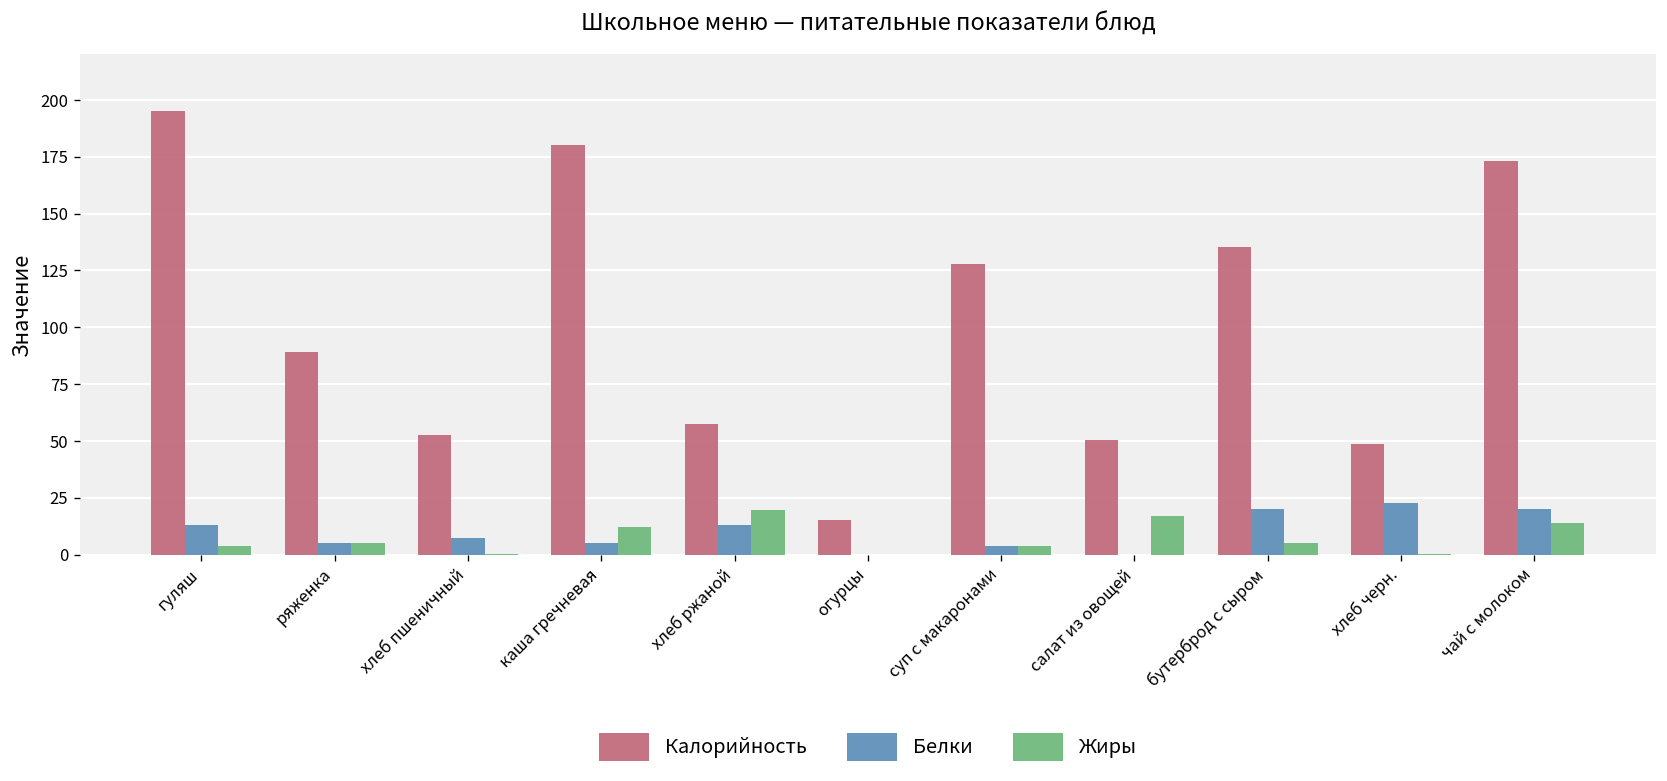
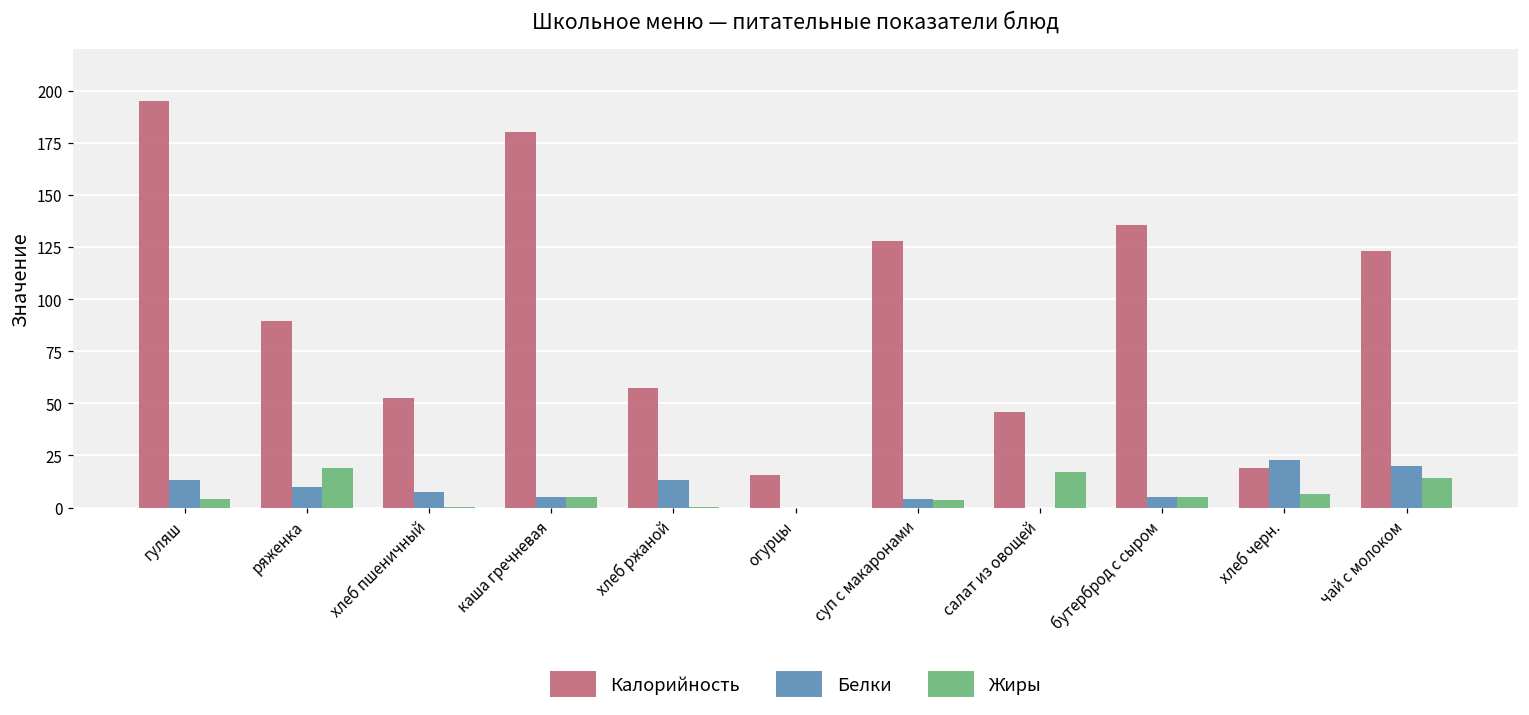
  {
    "Калорийность": {
      "гуляш": 195,
      "ряженка": 89,
      "хлеб пшеничный": 53,
      "каша гречневая": 180,
      "хлеб ржаной": 58,
      "огурцы": 15,
      "суп с макаронами": 128,
-     "салат из овощей": 51,
+     "салат из овощей": 46,
      "бутерброд с сыром": 136,
-     "хлеб черн.": 49,
-     "чай с молоком": 173
+     "хлеб черн.": 19,
+     "чай с молоком": 123
    },
    "Белки": {
      "гуляш": 13,
-     "ряженка": 5,
+     "ряженка": 10,
      "хлеб пшеничный": 7,
      "каша гречневая": 5,
      "хлеб ржаной": 13,
      "огурцы": 0,
      "суп с макаронами": 4,
      "салат из овощей": 0,
-     "бутерброд с сыром": 20,
+     "бутерброд с сыром": 5,
      "хлеб черн.": 23,
      "чай с молоком": 20
    },
    "Жиры": {
      "гуляш": 4,
-     "ряженка": 5,
-     "каша гречневая": 12,
-     "хлеб ржаной": 20,
+     "ряженка": 19,
+     "каша гречневая": 5,
+     "хлеб ржаной": 0,
      "огурцы": 0,
      "суп с макаронами": 4,
      "салат из овощей": 17,
      "бутерброд с сыром": 5,
-     "хлеб черн.": 0,
+     "хлеб черн.": 7,
      "чай с молоком": 14
    }
  }
